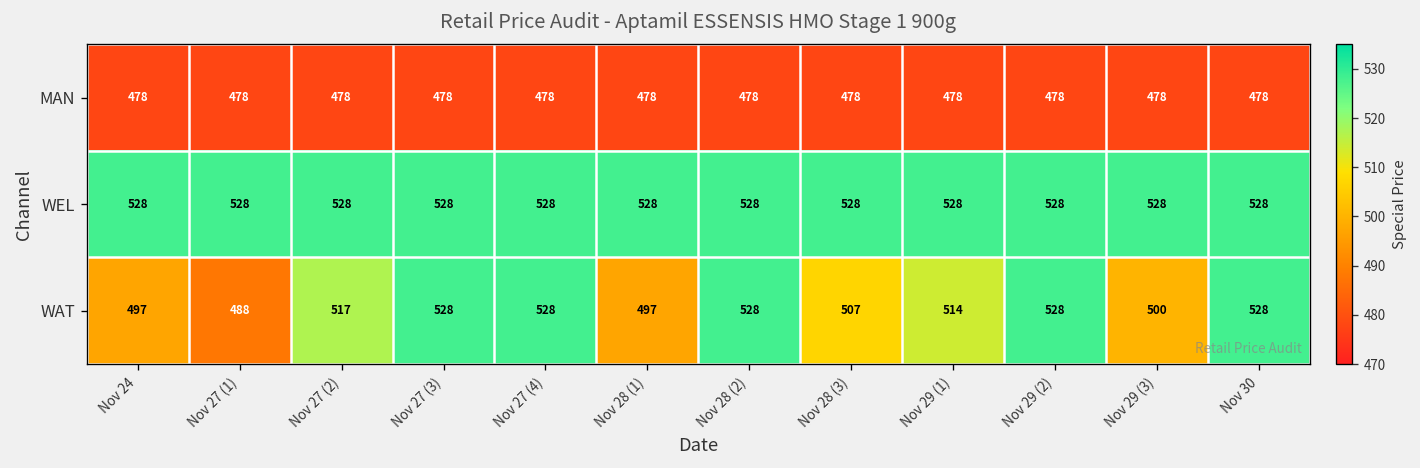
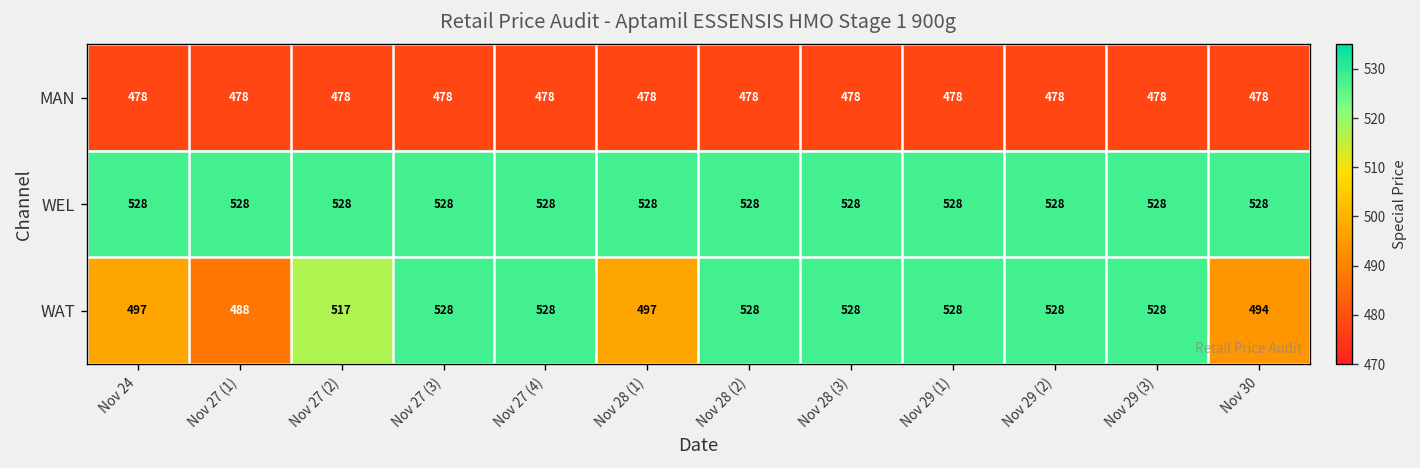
  {
    "MAN": {
      "Nov 24": 478,
      "Nov 27 (1)": 478,
      "Nov 27 (2)": 478,
      "Nov 27 (3)": 478,
      "Nov 27 (4)": 478,
      "Nov 28 (1)": 478,
      "Nov 28 (2)": 478,
      "Nov 28 (3)": 478,
      "Nov 29 (1)": 478,
      "Nov 29 (2)": 478,
      "Nov 29 (3)": 478,
      "Nov 30": 478
    },
    "WEL": {
      "Nov 24": 528,
      "Nov 27 (1)": 528,
      "Nov 27 (2)": 528,
      "Nov 27 (3)": 528,
      "Nov 27 (4)": 528,
      "Nov 28 (1)": 528,
      "Nov 28 (2)": 528,
      "Nov 28 (3)": 528,
      "Nov 29 (1)": 528,
      "Nov 29 (2)": 528,
      "Nov 29 (3)": 528,
      "Nov 30": 528
    },
    "WAT": {
      "Nov 24": 497,
      "Nov 27 (1)": 488,
      "Nov 27 (2)": 517,
      "Nov 27 (3)": 528,
      "Nov 27 (4)": 528,
      "Nov 28 (1)": 497,
      "Nov 28 (2)": 528,
-     "Nov 28 (3)": 507,
-     "Nov 29 (1)": 514,
+     "Nov 28 (3)": 528,
+     "Nov 29 (1)": 528,
      "Nov 29 (2)": 528,
-     "Nov 29 (3)": 500,
-     "Nov 30": 528
+     "Nov 29 (3)": 528,
+     "Nov 30": 494
    }
  }
